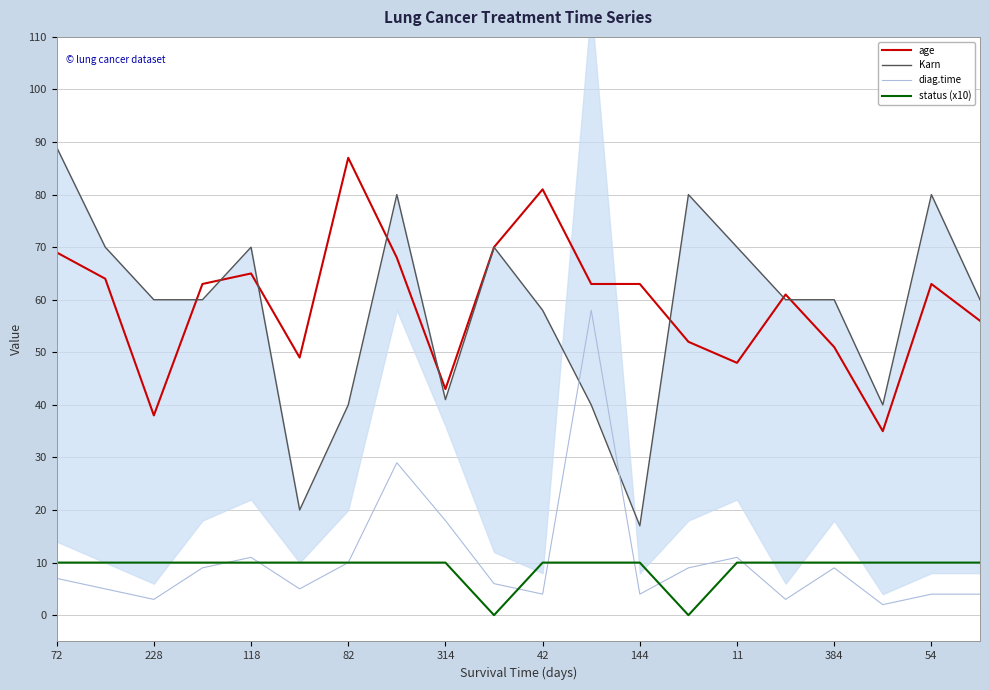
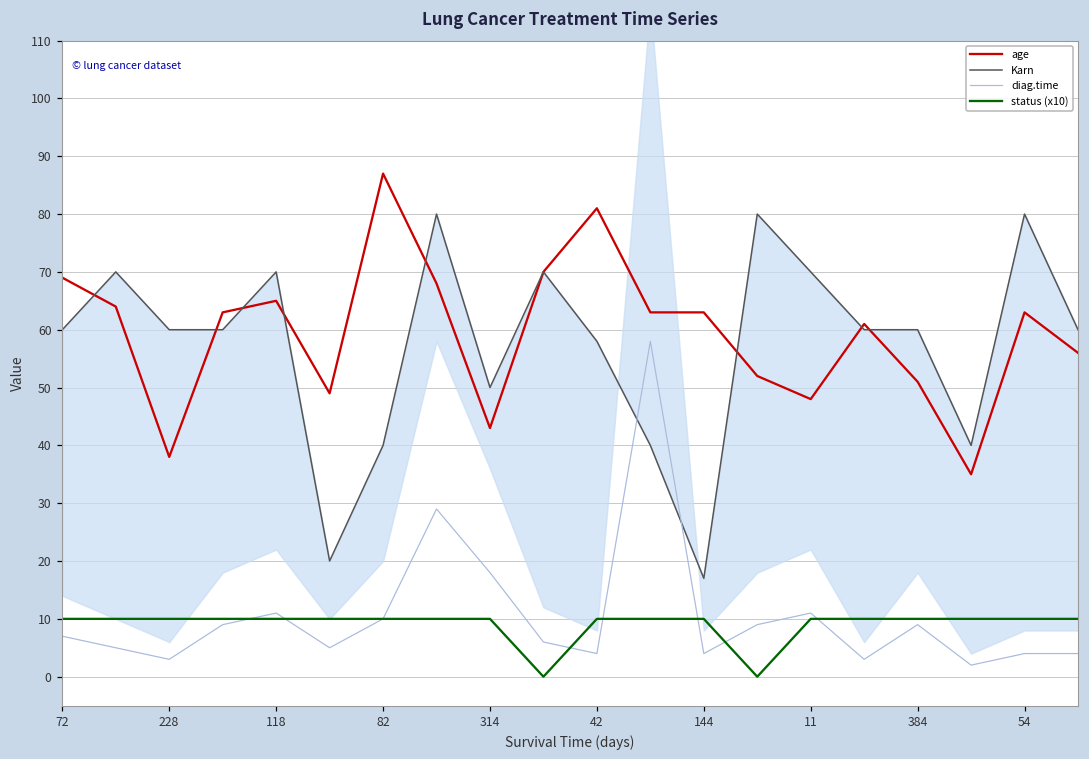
  {
    "age": {
      "72": 69,
      "228": 38,
      "118": 65,
      "82": 87,
      "314": 43,
      "42": 81,
      "144": 63,
      "384": 51,
      "54": 63
    },
    "Karn": {
-     "72": 89,
-     "314": 41
+     "72": 60,
+     "314": 50
    },
    "status (x10)": {
      "72": 10,
      "228": 10,
      "118": 10,
      "314": 10,
      "42": 10,
      "144": 10,
      "384": 10,
      "54": 10
    }
  }
